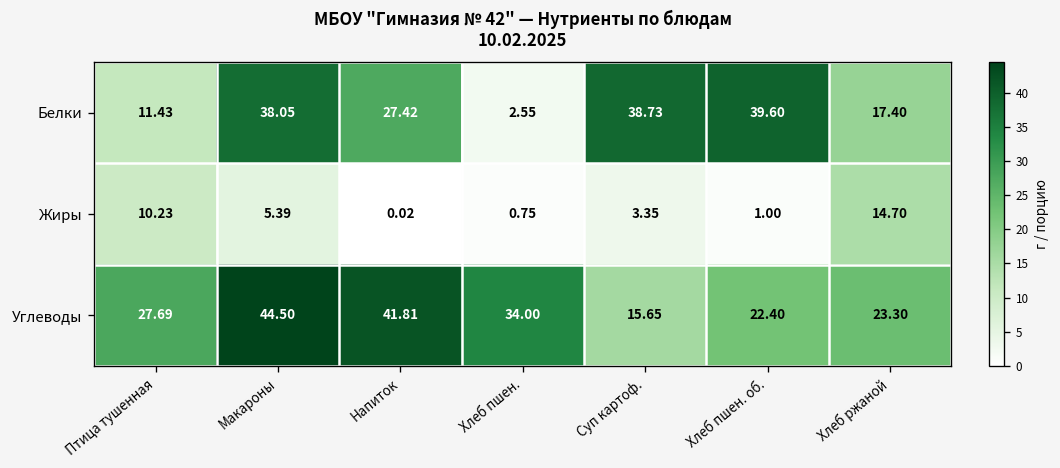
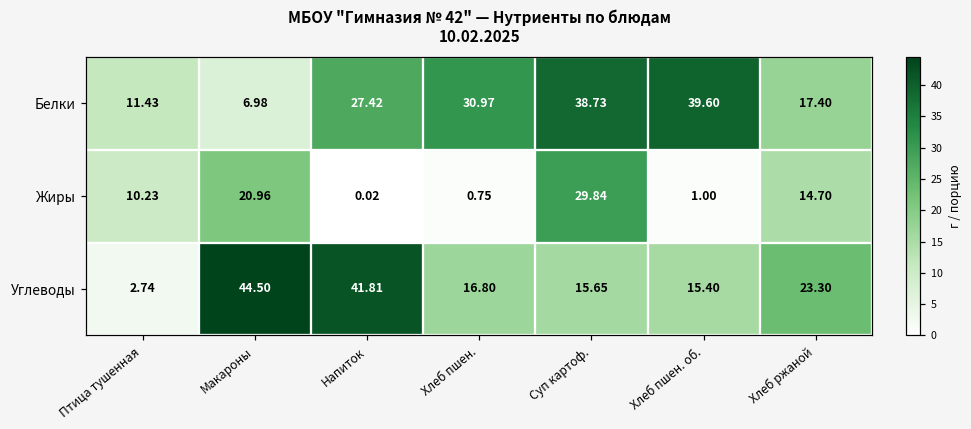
  {
    "Белки": {
      "Птица тушенная": 11.43,
-     "Макароны": 38.05,
+     "Макароны": 6.98,
      "Напиток": 27.42,
-     "Хлеб пшен.": 2.55,
+     "Хлеб пшен.": 30.97,
      "Суп картоф.": 38.73,
      "Хлеб пшен. об.": 39.60,
      "Хлеб ржаной": 17.40
    },
    "Жиры": {
      "Птица тушенная": 10.23,
-     "Макароны": 5.39,
+     "Макароны": 20.96,
      "Напиток": 0.02,
      "Хлеб пшен.": 0.75,
-     "Суп картоф.": 3.35,
+     "Суп картоф.": 29.84,
      "Хлеб пшен. об.": 1.00,
      "Хлеб ржаной": 14.70
    },
    "Углеводы": {
-     "Птица тушенная": 27.69,
+     "Птица тушенная": 2.74,
      "Макароны": 44.50,
      "Напиток": 41.81,
-     "Хлеб пшен.": 34.00,
+     "Хлеб пшен.": 16.80,
      "Суп картоф.": 15.65,
-     "Хлеб пшен. об.": 22.40,
+     "Хлеб пшен. об.": 15.40,
      "Хлеб ржаной": 23.30
    }
  }
